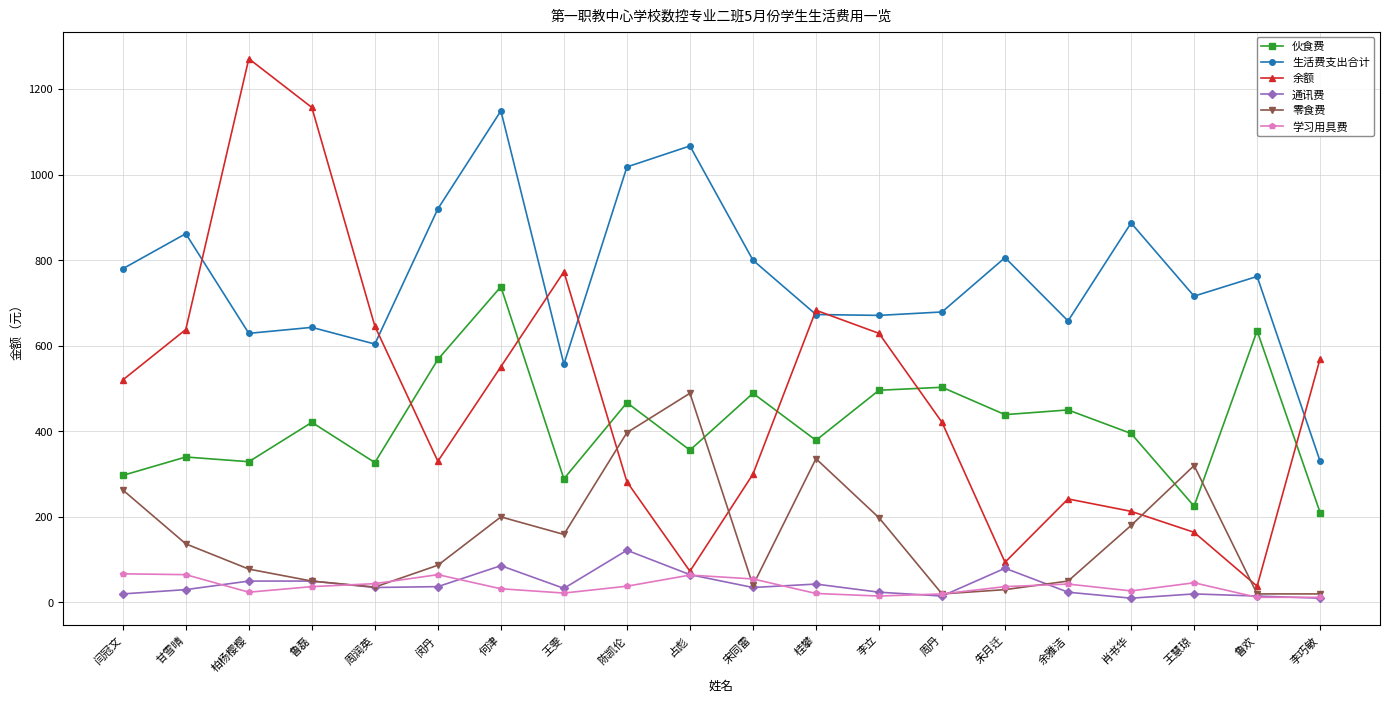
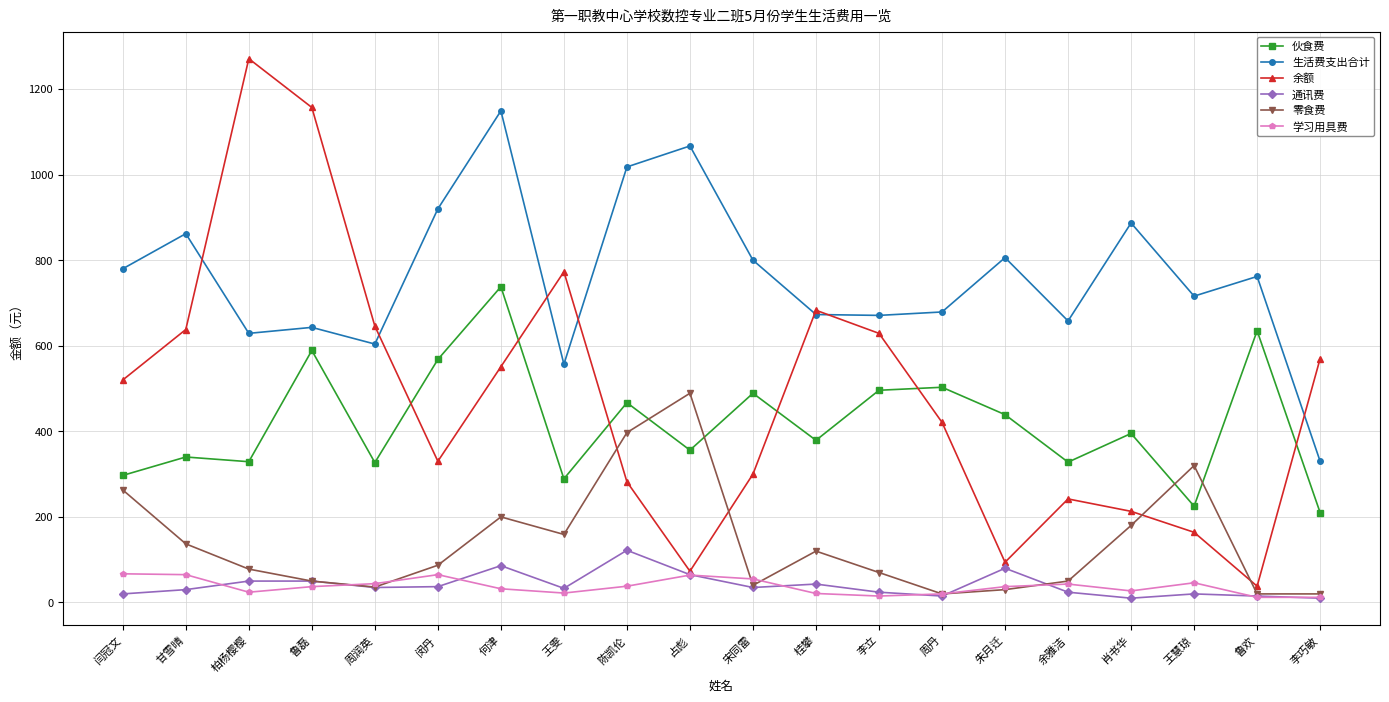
  {
    "伙食费": {
      "闫冠文": 300,
      "甘雪晴": 340,
      "柏杨樱樱": 330,
-     "鲁磊": 420,
+     "鲁磊": 590,
      "周润英": 330,
      "闵丹": 570,
      "何津": 740,
      "王雯": 290,
      "陈凯伦": 470,
      "占彪": 360,
      "宋同雷": 490,
      "桂攀": 380,
      "李立": 500,
      "周丹": 500,
      "朱月迁": 440,
-     "余雅洁": 450,
+     "余雅洁": 330,
      "肖书华": 400,
      "王慧琼": 230,
      "鲁欢": 640,
      "李巧敏": 210
    },
    "生活费支出合计": {
      "闫冠文": 780,
      "甘雪晴": 860,
      "柏杨樱樱": 630,
      "鲁磊": 640,
      "周润英": 600,
      "闵丹": 920,
      "何津": 1150,
      "王雯": 560,
      "陈凯伦": 1020,
      "占彪": 1070,
      "宋同雷": 800,
      "桂攀": 670,
      "李立": 670,
      "周丹": 680,
      "朱月迁": 810,
      "余雅洁": 660,
      "肖书华": 890,
      "王慧琼": 720,
      "鲁欢": 760,
      "李巧敏": 330
    },
    "余额": {
      "闫冠文": 520,
      "甘雪晴": 640,
      "柏杨樱樱": 1270,
      "鲁磊": 1160,
      "周润英": 650,
      "闵丹": 330,
      "何津": 550,
      "王雯": 770,
      "陈凯伦": 280,
      "占彪": 70,
      "宋同雷": 300,
      "桂攀": 680,
      "李立": 630,
      "周丹": 420,
      "朱月迁": 90,
      "余雅洁": 240,
      "肖书华": 210,
      "王慧琼": 160,
      "鲁欢": 40,
      "李巧敏": 570
    },
    "通讯费": {
      "闫冠文": 20,
      "甘雪晴": 30,
      "柏杨樱樱": 50,
      "闵丹": 40,
      "何津": 90,
      "王雯": 30,
      "陈凯伦": 120,
      "桂攀": 40,
      "李立": 20,
      "朱月迁": 80,
      "余雅洁": 20,
      "肖书华": 10,
      "王慧琼": 20
    },
    "零食费": {
      "闫冠文": 260,
      "甘雪晴": 140,
      "柏杨樱樱": 80,
      "闵丹": 90,
      "何津": 200,
      "王雯": 160,
      "陈凯伦": 400,
      "占彪": 490,
-     "桂攀": 340,
-     "李立": 200,
+     "桂攀": 120,
+     "李立": 70,
      "朱月迁": 30,
      "余雅洁": 50,
      "肖书华": 180,
      "王慧琼": 320,
      "李巧敏": 20
    },
    "学习用具费": {
      "闫冠文": 70,
      "甘雪晴": 70,
      "柏杨樱樱": 20,
      "鲁磊": 40,
      "周润英": 40,
      "闵丹": 70,
      "何津": 30,
      "王雯": 20,
      "陈凯伦": 40,
      "宋同雷": 60,
      "桂攀": 20,
      "李立": 20,
      "朱月迁": 40,
      "余雅洁": 40,
      "肖书华": 30,
      "王慧琼": 50
    }
  }
